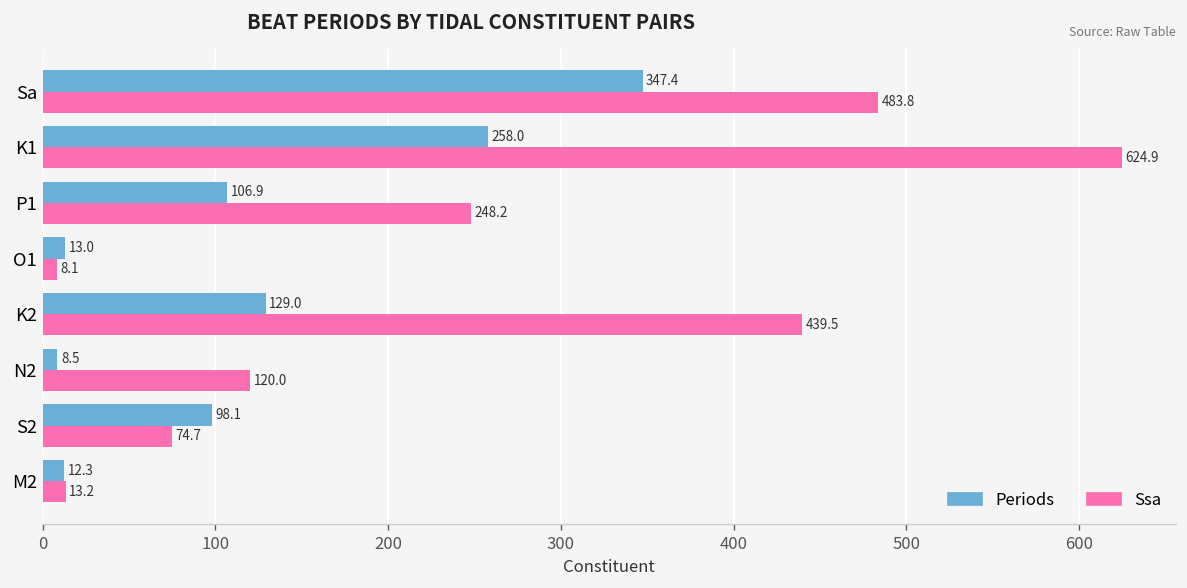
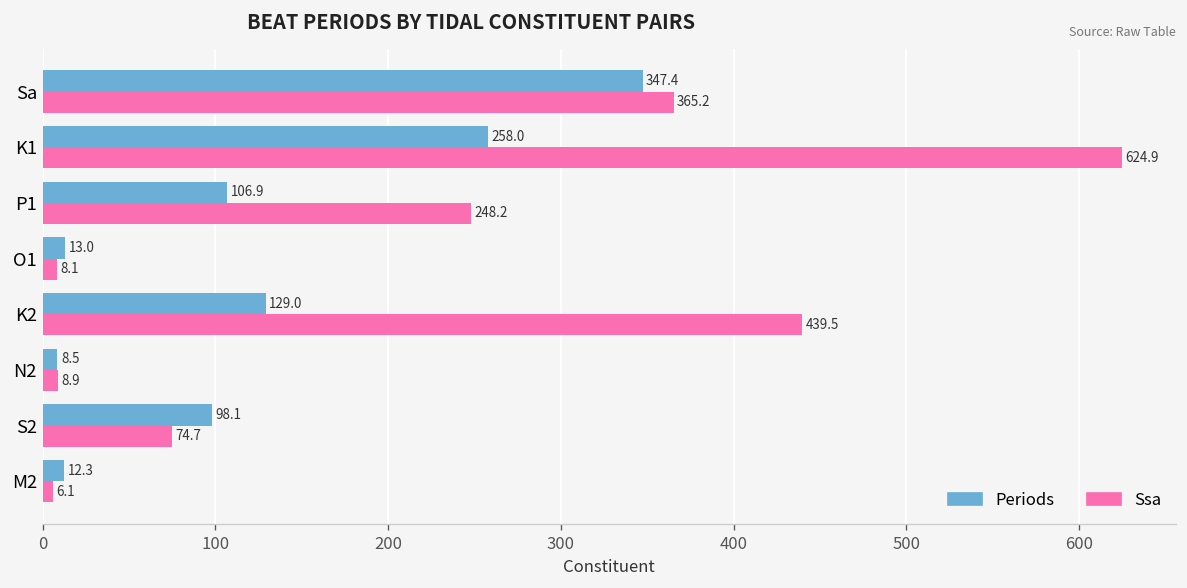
  {
    "Periods": {
      "Sa": 347.4,
      "K1": 258.0,
      "P1": 106.9,
      "O1": 13.0,
      "K2": 129.0,
      "N2": 8.5,
      "S2": 98.1,
      "M2": 12.3
    },
    "Ssa": {
-     "Sa": 483.8,
+     "Sa": 365.2,
      "K1": 624.9,
      "P1": 248.2,
      "O1": 8.1,
      "K2": 439.5,
-     "N2": 120.0,
+     "N2": 8.9,
      "S2": 74.7,
-     "M2": 13.2
+     "M2": 6.1
    }
  }
